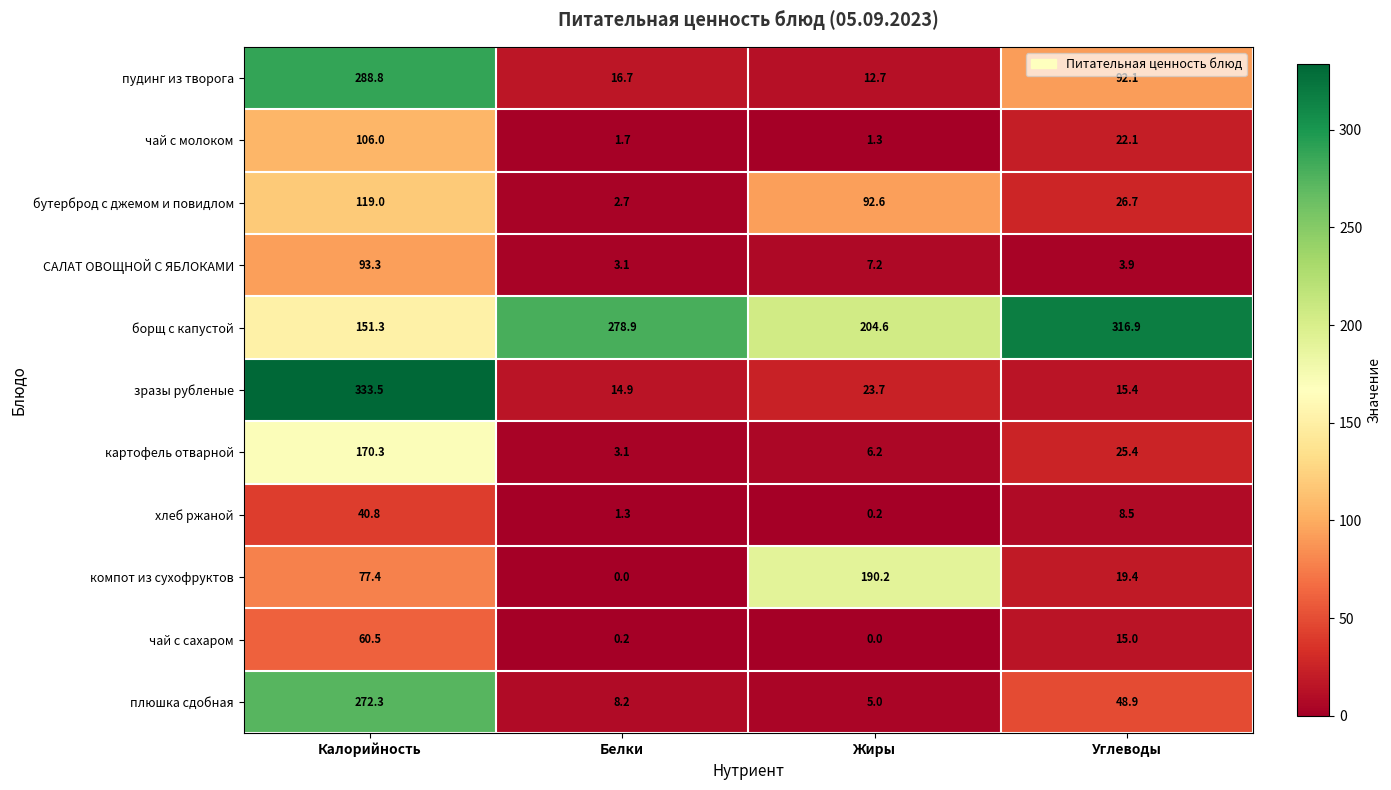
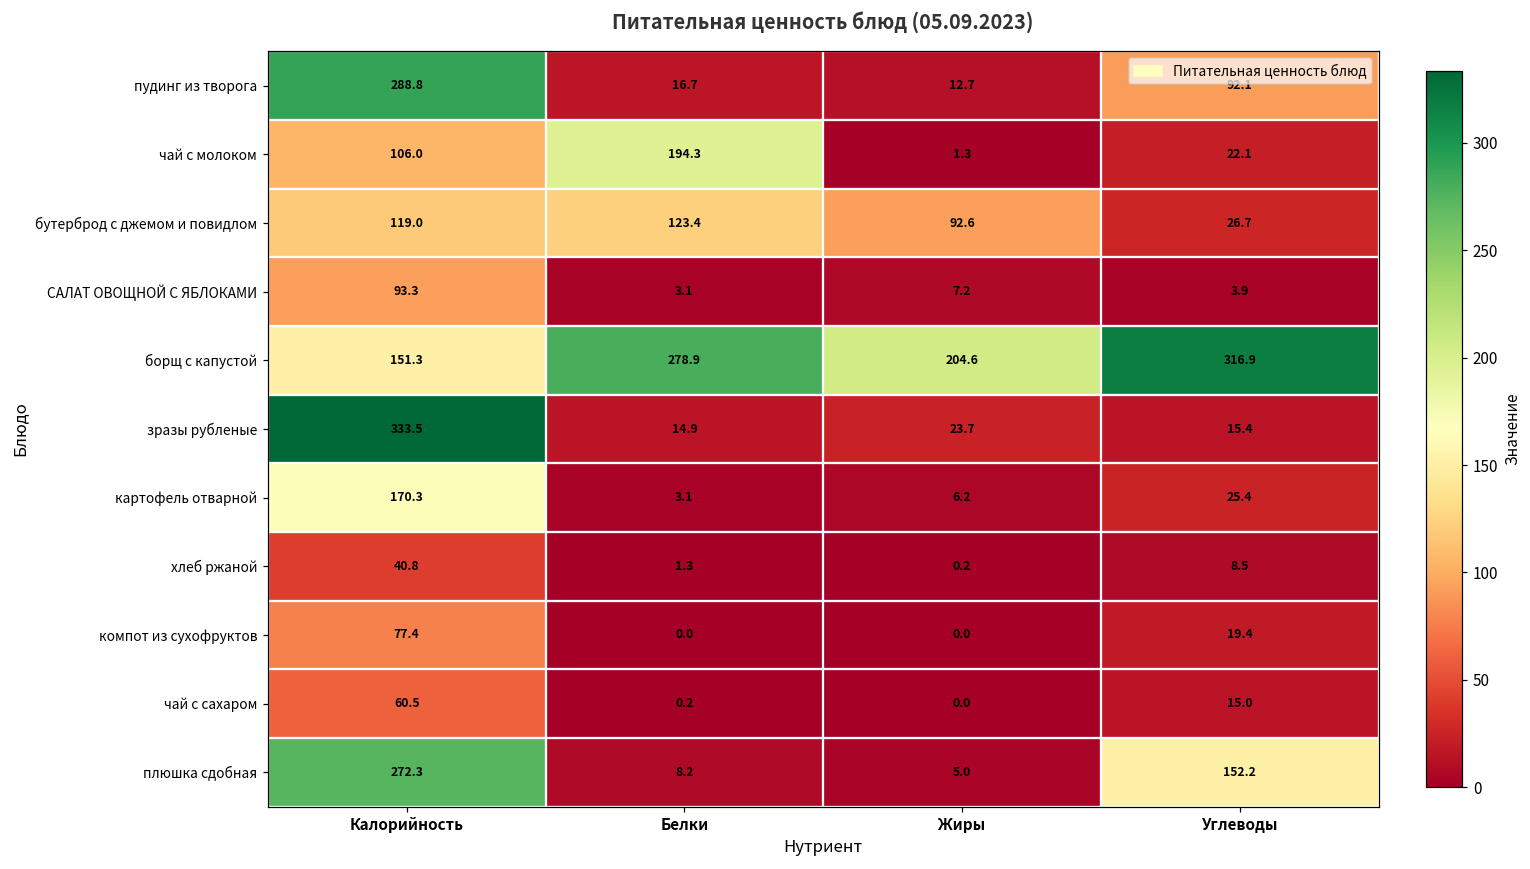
  {
    "пудинг из творога": {
      "Калорийность": 288.8,
      "Белки": 16.7,
      "Жиры": 12.7
    },
    "чай с молоком": {
      "Калорийность": 106.0,
-     "Белки": 1.7,
+     "Белки": 194.3,
      "Жиры": 1.3,
      "Углеводы": 22.1
    },
    "бутерброд с джемом и повидлом": {
      "Калорийность": 119.0,
-     "Белки": 2.7,
+     "Белки": 123.4,
      "Жиры": 92.6,
      "Углеводы": 26.7
    },
    "САЛАТ ОВОЩНОЙ С ЯБЛОКАМИ": {
      "Калорийность": 93.3,
      "Белки": 3.1,
      "Жиры": 7.2,
      "Углеводы": 3.9
    },
    "борщ с капустой": {
      "Калорийность": 151.3,
      "Белки": 278.9,
      "Жиры": 204.6,
      "Углеводы": 316.9
    },
    "зразы рубленые": {
      "Калорийность": 333.5,
      "Белки": 14.9,
      "Жиры": 23.7,
      "Углеводы": 15.4
    },
    "картофель отварной": {
      "Калорийность": 170.3,
      "Белки": 3.1,
      "Жиры": 6.2,
      "Углеводы": 25.4
    },
    "хлеб ржаной": {
      "Калорийность": 40.8,
      "Белки": 1.3,
      "Жиры": 0.2,
      "Углеводы": 8.5
    },
    "компот из сухофруктов": {
      "Калорийность": 77.4,
      "Белки": 0.0,
-     "Жиры": 190.2,
+     "Жиры": 0.0,
      "Углеводы": 19.4
    },
    "чай с сахаром": {
      "Калорийность": 60.5,
      "Белки": 0.2,
      "Жиры": 0.0,
      "Углеводы": 15.0
    },
    "плюшка сдобная": {
      "Калорийность": 272.3,
      "Белки": 8.2,
      "Жиры": 5.0,
-     "Углеводы": 48.9
+     "Углеводы": 152.2
    }
  }
